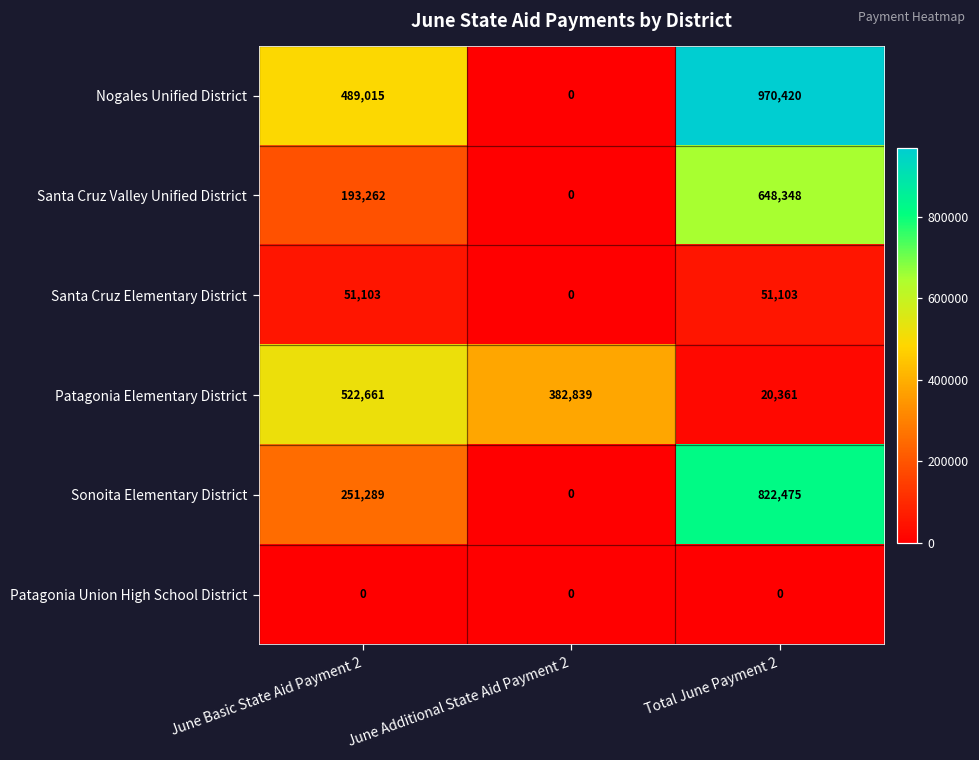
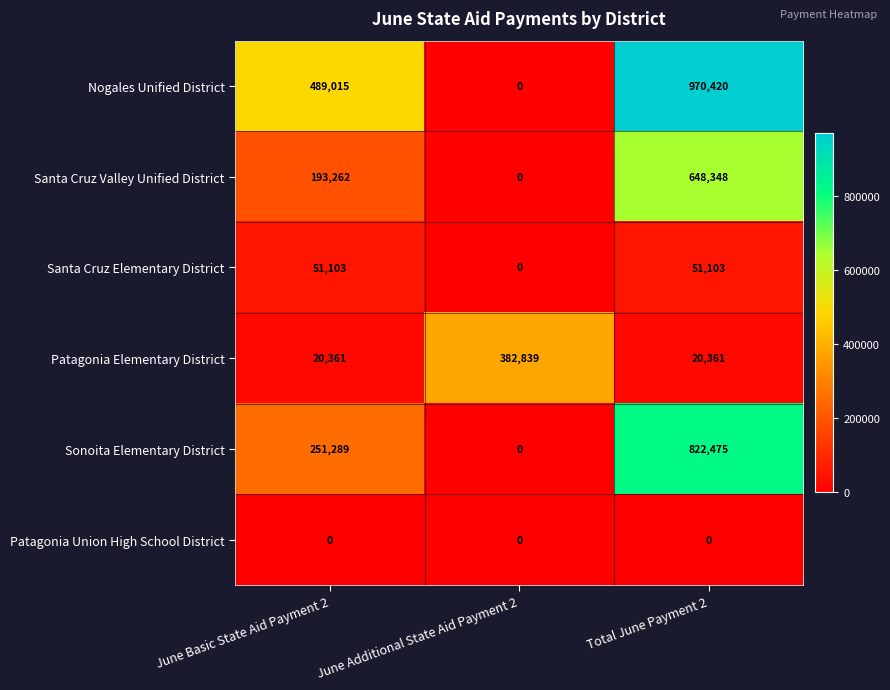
  {
    "Nogales Unified District": {
      "June Basic State Aid Payment 2": "489,015",
      "June Additional State Aid Payment 2": "0",
      "Total June Payment 2": "970,420"
    },
    "Santa Cruz Valley Unified District": {
      "June Basic State Aid Payment 2": "193,262",
      "June Additional State Aid Payment 2": "0",
      "Total June Payment 2": "648,348"
    },
    "Santa Cruz Elementary District": {
      "June Basic State Aid Payment 2": "51,103",
      "June Additional State Aid Payment 2": "0",
      "Total June Payment 2": "51,103"
    },
    "Patagonia Elementary District": {
-     "June Basic State Aid Payment 2": "522,661",
+     "June Basic State Aid Payment 2": "20,361",
      "June Additional State Aid Payment 2": "382,839",
      "Total June Payment 2": "20,361"
    },
    "Sonoita Elementary District": {
      "June Basic State Aid Payment 2": "251,289",
      "June Additional State Aid Payment 2": "0",
      "Total June Payment 2": "822,475"
    },
    "Patagonia Union High School District": {
      "June Basic State Aid Payment 2": "0",
      "June Additional State Aid Payment 2": "0",
      "Total June Payment 2": "0"
    }
  }
